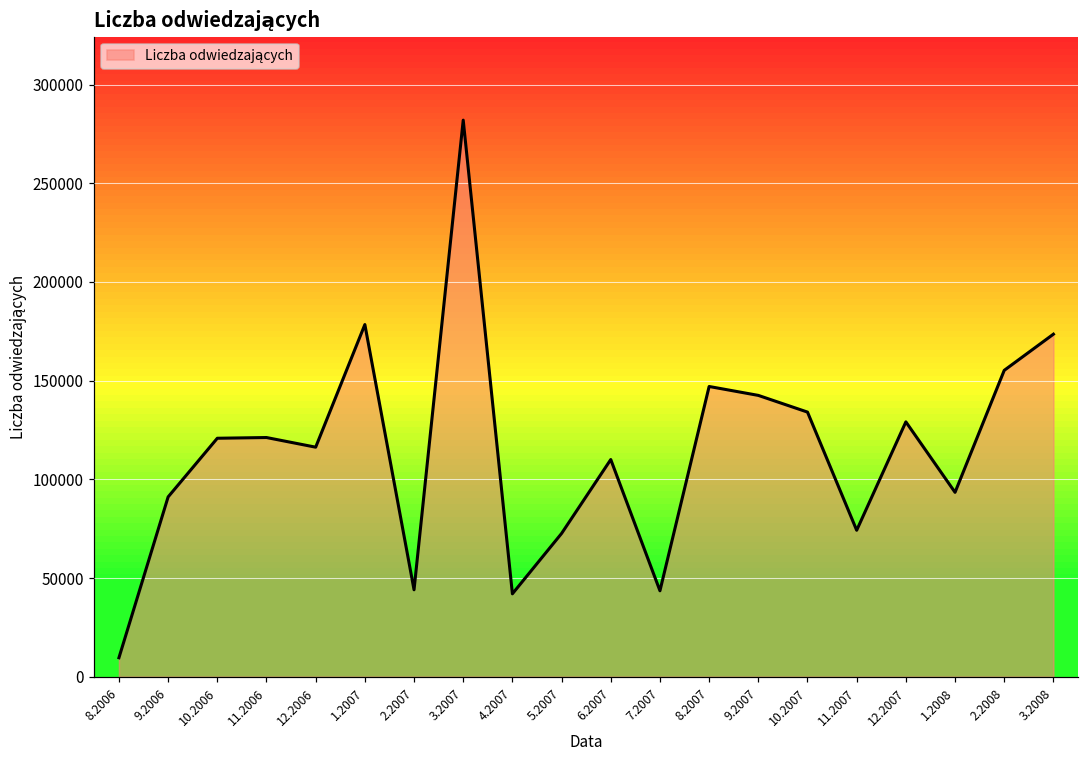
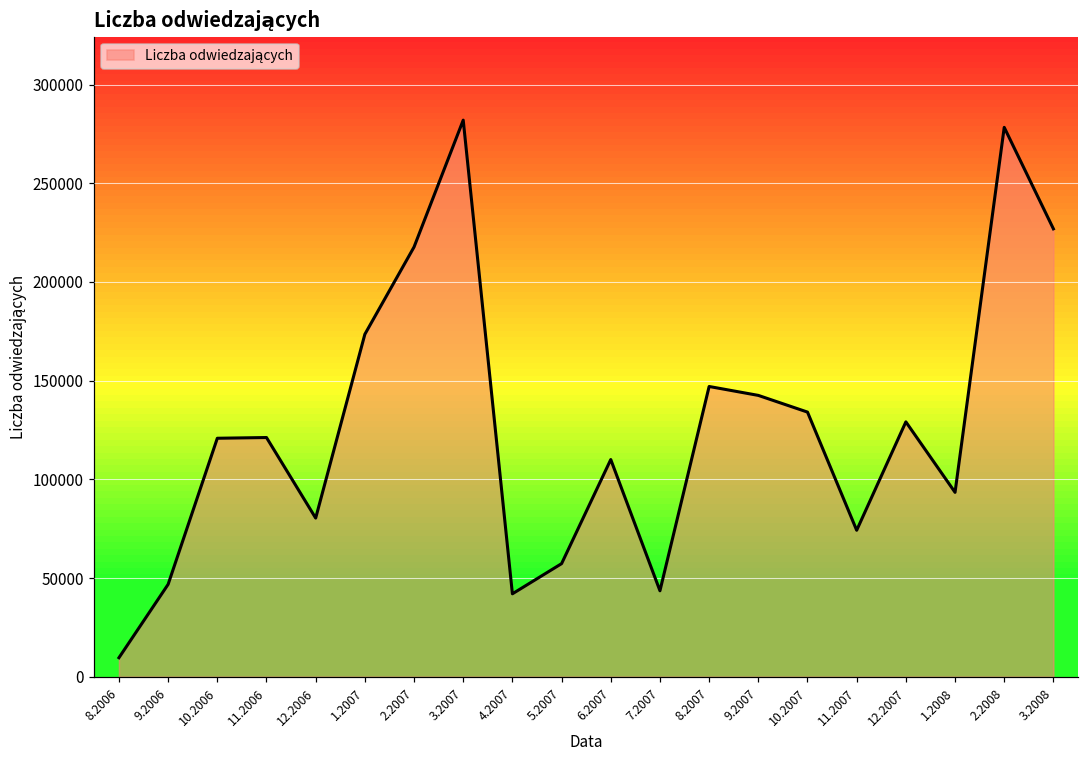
  {
    "8.2006": 10000,
-   "9.2006": 91000,
+   "9.2006": 47000,
    "10.2006": 121000,
    "11.2006": 121000,
-   "12.2006": 116000,
-   "1.2007": 178000,
-   "2.2007": 44000,
+   "12.2006": 80000,
+   "1.2007": 173000,
+   "2.2007": 218000,
    "3.2007": 282000,
    "4.2007": 42000,
-   "5.2007": 73000,
+   "5.2007": 57000,
    "6.2007": 110000,
    "7.2007": 44000,
    "8.2007": 147000,
    "9.2007": 143000,
    "10.2007": 134000,
    "11.2007": 74000,
    "12.2007": 129000,
    "1.2008": 93000,
-   "2.2008": 155000,
-   "3.2008": 174000
+   "2.2008": 278000,
+   "3.2008": 227000
  }
